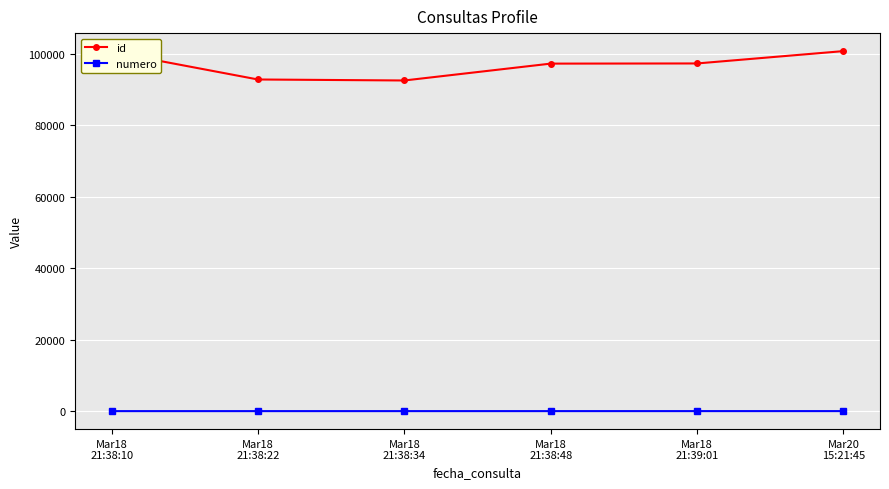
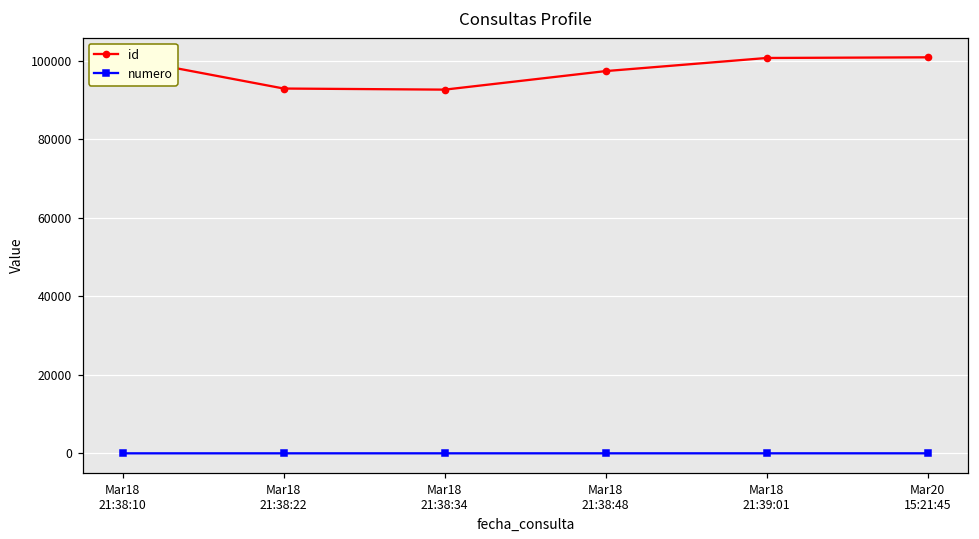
  {
    "id": {
      "Mar18 21:38:22": 93000,
      "Mar18 21:38:34": 93000,
      "Mar18 21:38:48": 97000,
-     "Mar18 21:39:01": 97000,
+     "Mar18 21:39:01": 101000,
      "Mar20 15:21:45": 101000
    },
    "numero": {
      "Mar18 21:38:10": 0,
      "Mar18 21:38:22": 0,
      "Mar18 21:38:34": 0,
      "Mar18 21:38:48": 0,
      "Mar18 21:39:01": 0,
      "Mar20 15:21:45": 0
    }
  }
